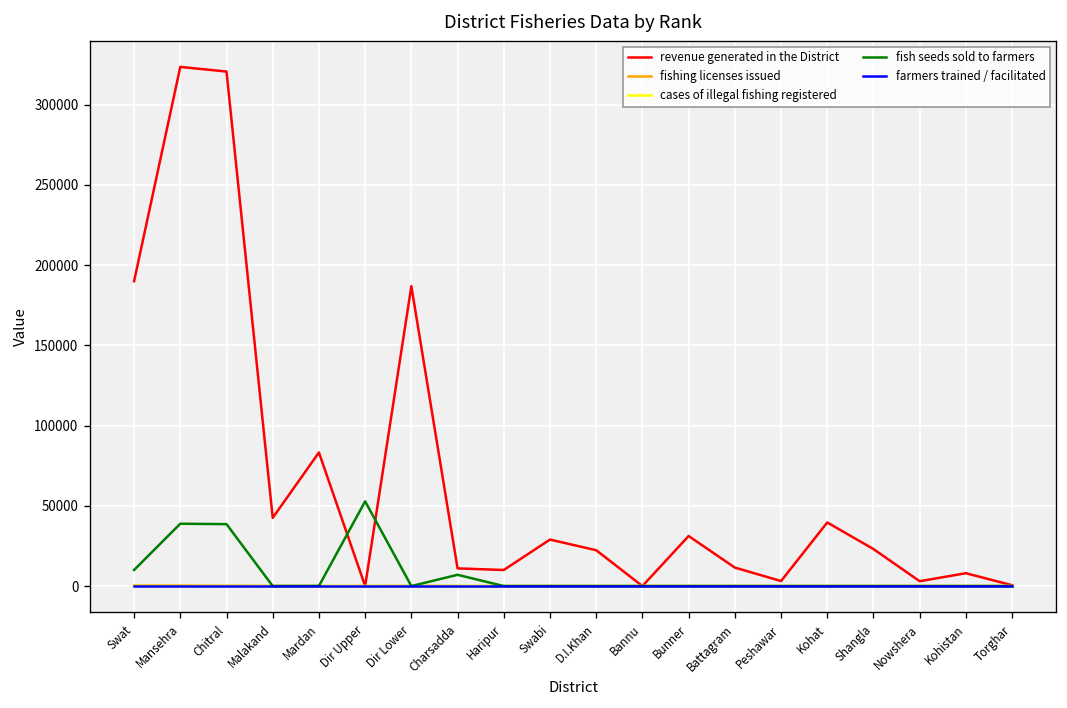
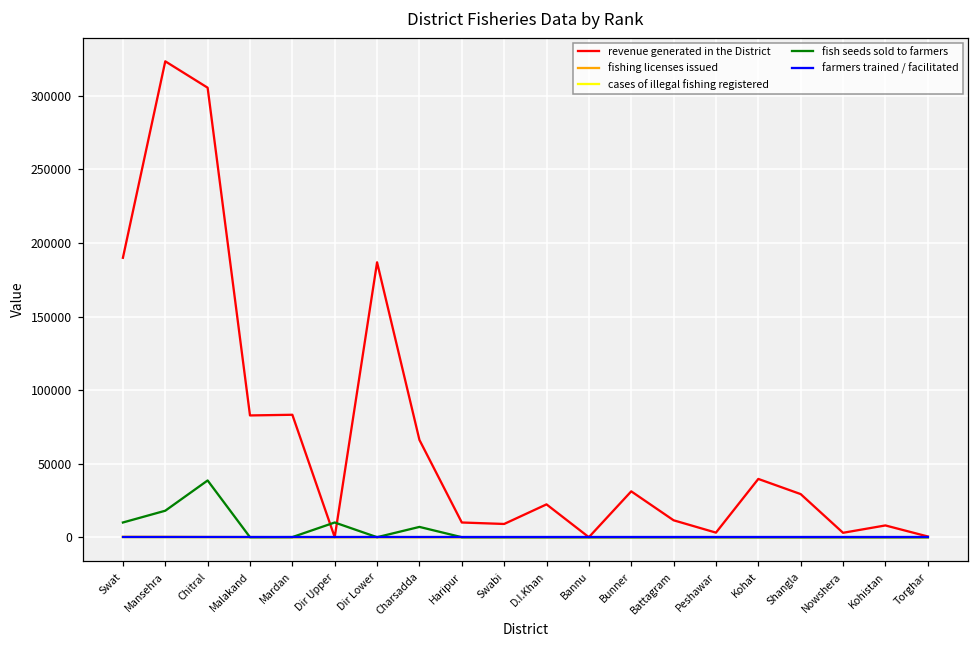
  {
    "revenue generated in the District": {
      "Swat": 190000,
      "Mansehra": 323000,
-     "Chitral": 321000,
-     "Malakand": 43000,
+     "Chitral": 306000,
+     "Malakand": 83000,
      "Mardan": 83000,
      "Dir Lower": 187000,
-     "Charsadda": 11000,
+     "Charsadda": 66000,
      "Haripur": 10000,
-     "Swabi": 29000,
+     "Swabi": 9000,
      "D.I.Khan": 22000,
      "Bunner": 31000,
      "Battagram": 12000,
      "Peshawar": 3000,
      "Kohat": 40000,
-     "Shangla": 23000,
+     "Shangla": 29000,
      "Nowshera": 3000,
      "Kohistan": 8000
    },
    "farmers trained / facilitated": {
      "Swat": 0,
      "Mansehra": 0,
      "Chitral": 0,
      "Charsadda": 0
    },
    "fish seeds sold to farmers": {
      "Swat": 10000,
-     "Mansehra": 39000,
+     "Mansehra": 18000,
      "Chitral": 39000,
-     "Dir Upper": 53000,
+     "Dir Upper": 10000,
      "Charsadda": 7000
    }
  }
